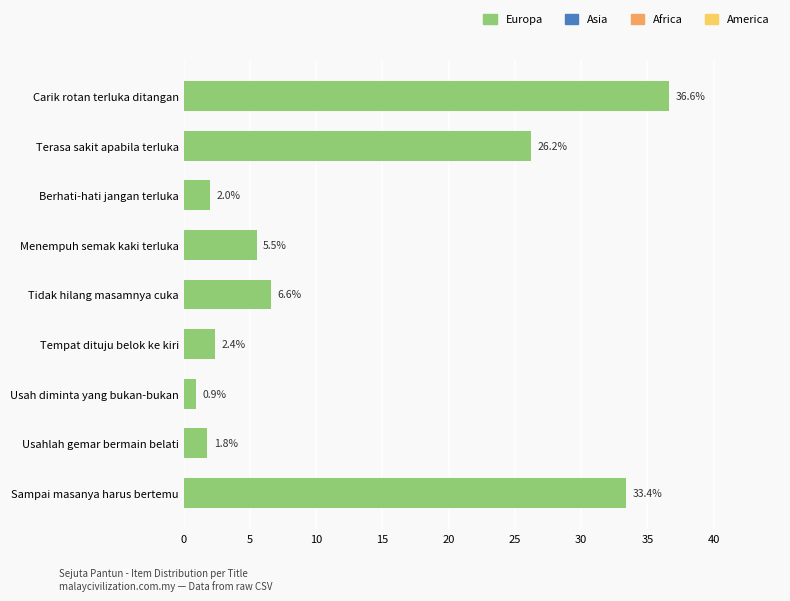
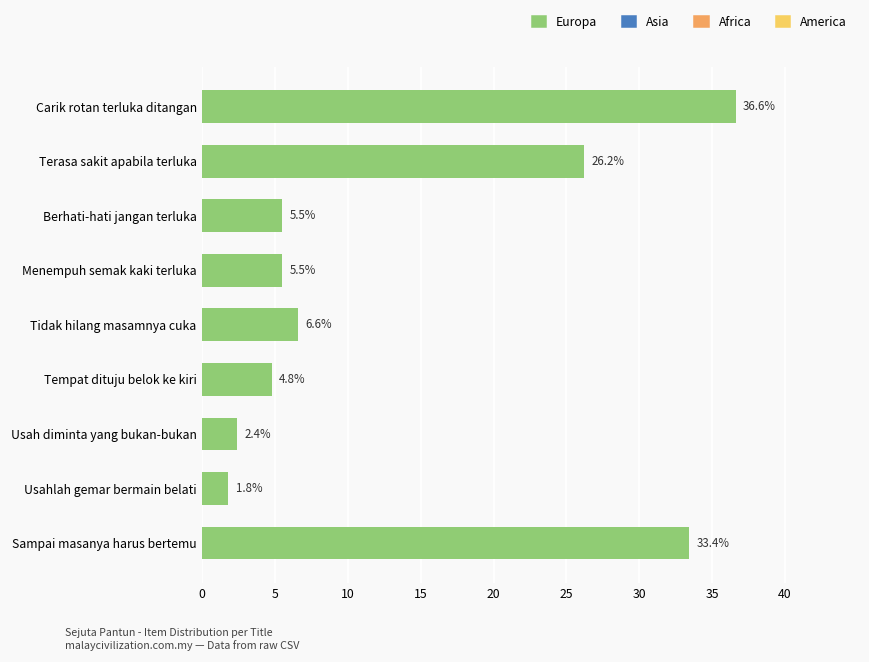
  {
    "Carik rotan terluka ditangan": "36.6%",
    "Terasa sakit apabila terluka": "26.2%",
-   "Berhati-hati jangan terluka": "2.0%",
+   "Berhati-hati jangan terluka": "5.5%",
    "Menempuh semak kaki terluka": "5.5%",
    "Tidak hilang masamnya cuka": "6.6%",
-   "Tempat dituju belok ke kiri": "2.4%",
-   "Usah diminta yang bukan-bukan": "0.9%",
+   "Tempat dituju belok ke kiri": "4.8%",
+   "Usah diminta yang bukan-bukan": "2.4%",
    "Usahlah gemar bermain belati": "1.8%",
    "Sampai masanya harus bertemu": "33.4%"
  }
